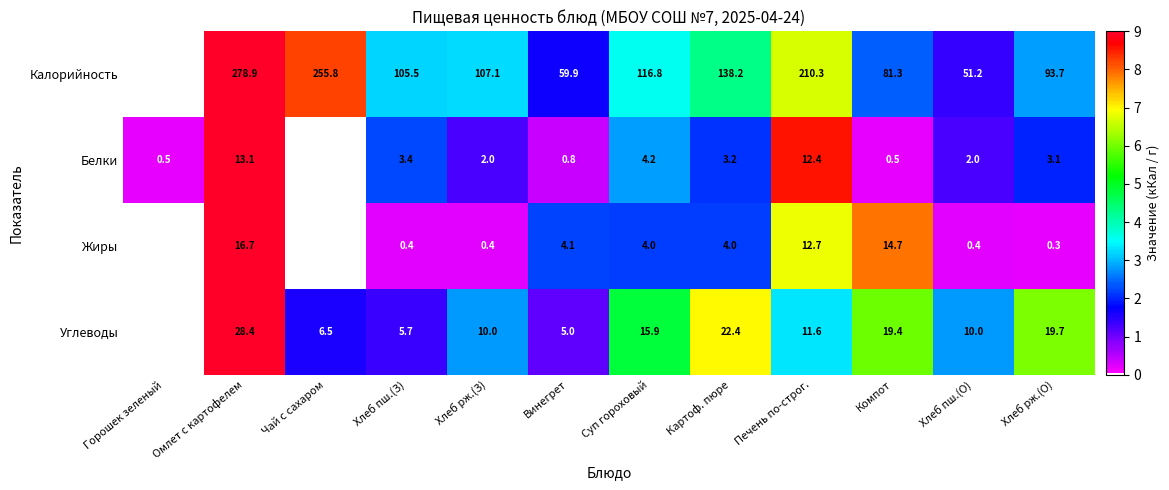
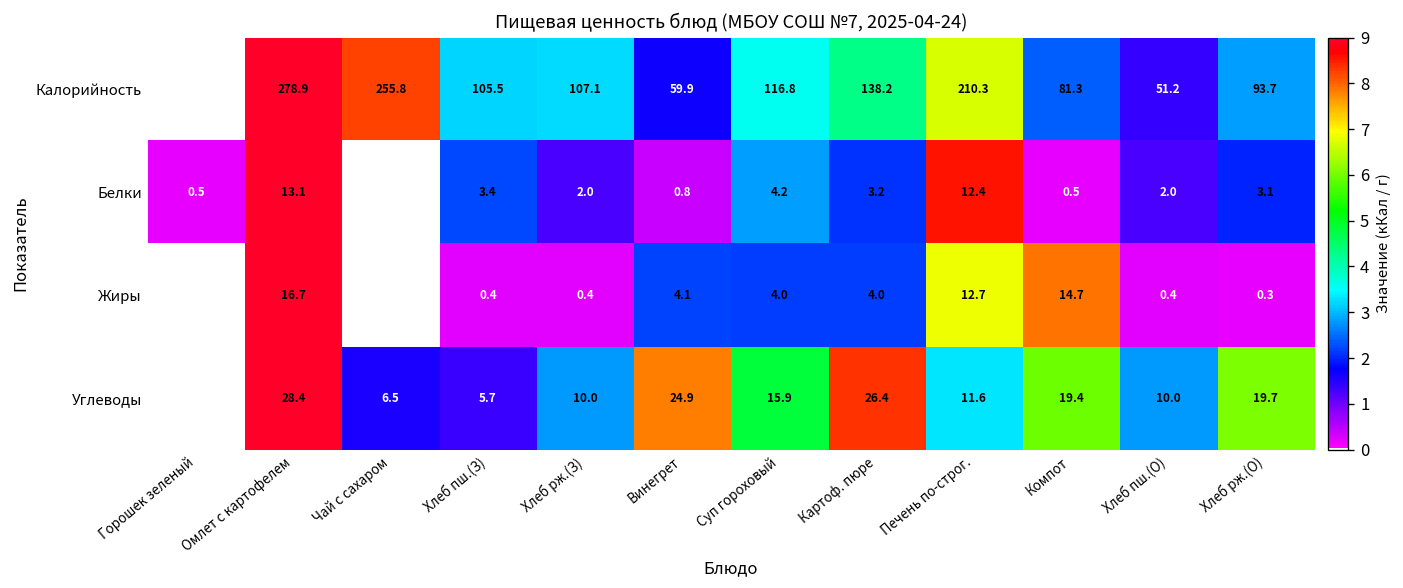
  {
    "Калорийность": {
      "Омлет с картофелем": 278.9,
      "Чай с сахаром": 255.8,
      "Хлеб пш.(З)": 105.5,
      "Хлеб рж.(З)": 107.1,
      "Винегрет": 59.9,
      "Суп гороховый": 116.8,
      "Картоф. пюре": 138.2,
      "Печень по-строг.": 210.3,
      "Компот": 81.3,
      "Хлеб пш.(О)": 51.2,
      "Хлеб рж.(О)": 93.7
    },
    "Белки": {
      "Горошек зеленый": 0.5,
      "Омлет с картофелем": 13.1,
      "Хлеб пш.(З)": 3.4,
      "Хлеб рж.(З)": 2.0,
      "Винегрет": 0.8,
      "Суп гороховый": 4.2,
      "Картоф. пюре": 3.2,
      "Печень по-строг.": 12.4,
      "Компот": 0.5,
      "Хлеб пш.(О)": 2.0,
      "Хлеб рж.(О)": 3.1
    },
    "Жиры": {
      "Омлет с картофелем": 16.7,
      "Хлеб пш.(З)": 0.4,
      "Хлеб рж.(З)": 0.4,
      "Винегрет": 4.1,
      "Суп гороховый": 4.0,
      "Картоф. пюре": 4.0,
      "Печень по-строг.": 12.7,
      "Компот": 14.7,
      "Хлеб пш.(О)": 0.4,
      "Хлеб рж.(О)": 0.3
    },
    "Углеводы": {
      "Омлет с картофелем": 28.4,
      "Чай с сахаром": 6.5,
      "Хлеб пш.(З)": 5.7,
      "Хлеб рж.(З)": 10.0,
-     "Винегрет": 5.0,
+     "Винегрет": 24.9,
      "Суп гороховый": 15.9,
-     "Картоф. пюре": 22.4,
+     "Картоф. пюре": 26.4,
      "Печень по-строг.": 11.6,
      "Компот": 19.4,
      "Хлеб пш.(О)": 10.0,
      "Хлеб рж.(О)": 19.7
    }
  }
